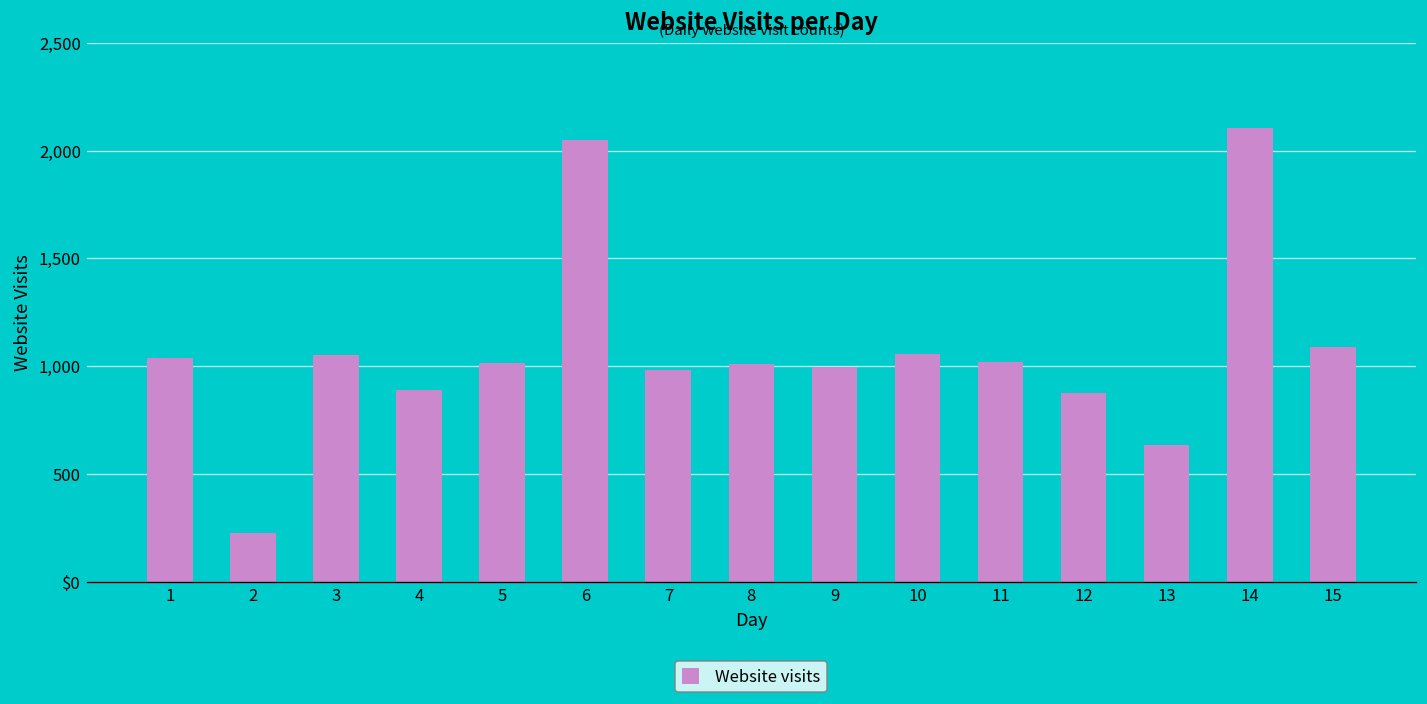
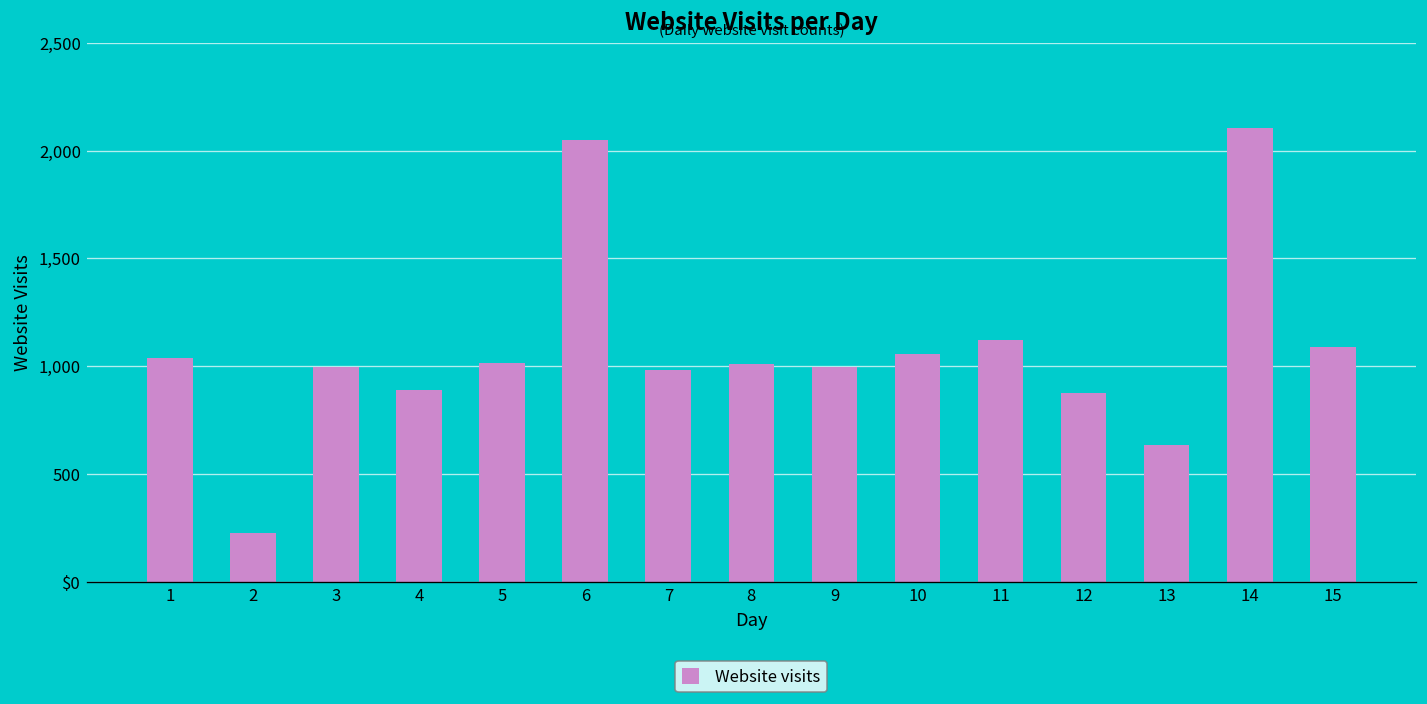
  {
    "1": "1,040",
    "2": "230",
-   "3": "1,050",
+   "3": "990",
    "4": "890",
    "5": "1,020",
    "6": "2,050",
    "7": "980",
    "8": "1,010",
    "9": "1,000",
    "10": "1,060",
-   "11": "1,020",
+   "11": "1,120",
    "12": "880",
    "13": "640",
    "14": "2,100",
    "15": "1,090"
  }
